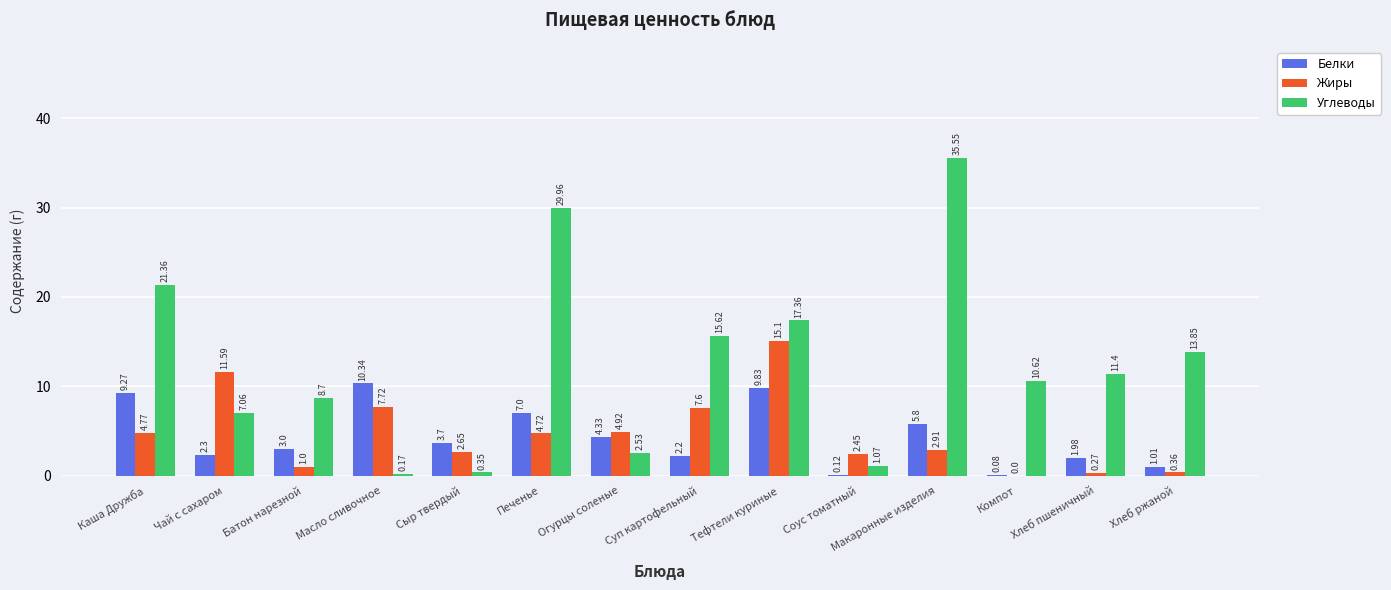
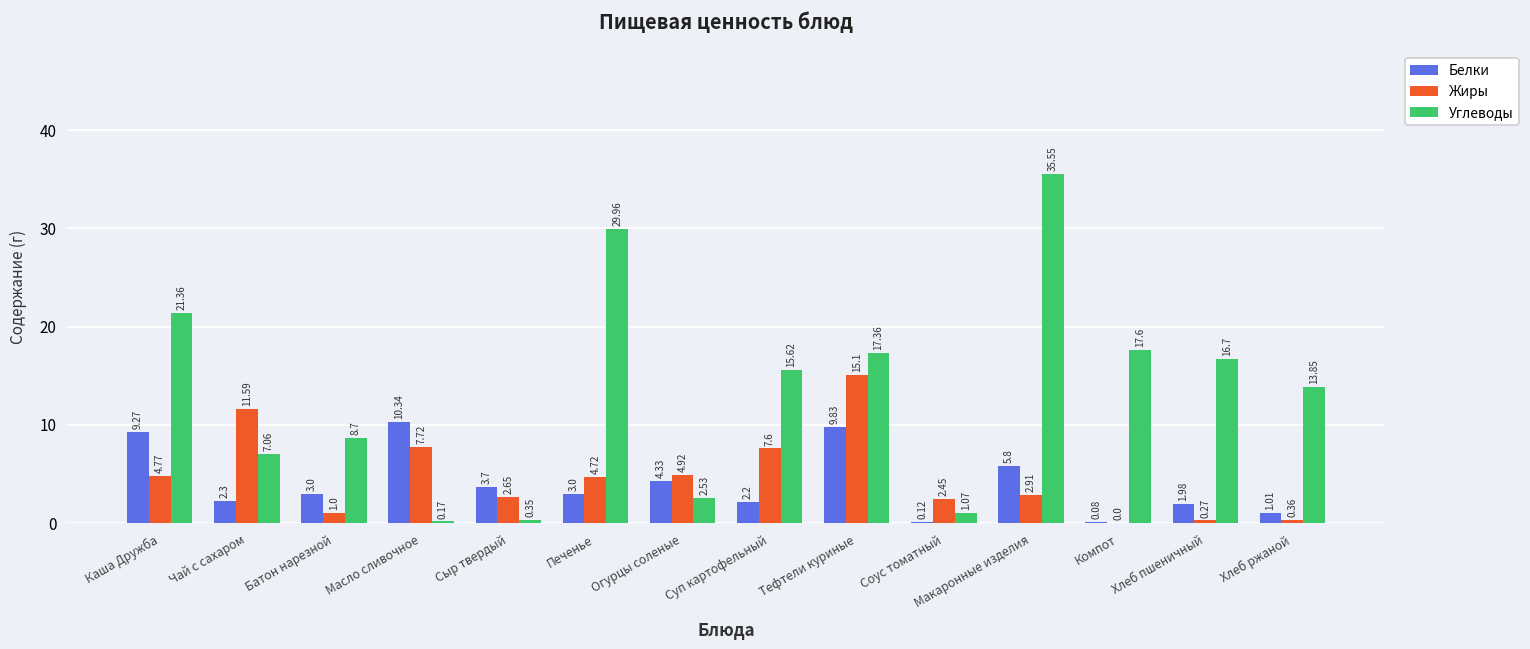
  {
    "Белки": {
      "Каша Дружба": 9.27,
      "Чай с сахаром": 2.3,
      "Батон нарезной": 3.0,
      "Масло сливочное": 10.34,
      "Сыр твердый": 3.7,
-     "Печенье": 7.0,
+     "Печенье": 3.0,
      "Огурцы соленые": 4.33,
      "Суп картофельный": 2.2,
      "Тефтели куриные": 9.83,
      "Соус томатный": 0.12,
      "Макаронные изделия": 5.8,
      "Компот": 0.08,
      "Хлеб пшеничный": 1.98,
      "Хлеб ржаной": 1.01
    },
    "Жиры": {
      "Каша Дружба": 4.77,
      "Чай с сахаром": 11.59,
      "Батон нарезной": 1.0,
      "Масло сливочное": 7.72,
      "Сыр твердый": 2.65,
      "Печенье": 4.72,
      "Огурцы соленые": 4.92,
      "Суп картофельный": 7.6,
      "Тефтели куриные": 15.1,
      "Соус томатный": 2.45,
      "Макаронные изделия": 2.91,
      "Компот": 0.0,
      "Хлеб пшеничный": 0.27,
      "Хлеб ржаной": 0.36
    },
    "Углеводы": {
      "Каша Дружба": 21.36,
      "Чай с сахаром": 7.06,
      "Батон нарезной": 8.7,
      "Масло сливочное": 0.17,
      "Сыр твердый": 0.35,
      "Печенье": 29.96,
      "Огурцы соленые": 2.53,
      "Суп картофельный": 15.62,
      "Тефтели куриные": 17.36,
      "Соус томатный": 1.07,
      "Макаронные изделия": 35.55,
-     "Компот": 10.62,
-     "Хлеб пшеничный": 11.4,
+     "Компот": 17.6,
+     "Хлеб пшеничный": 16.7,
      "Хлеб ржаной": 13.85
    }
  }
